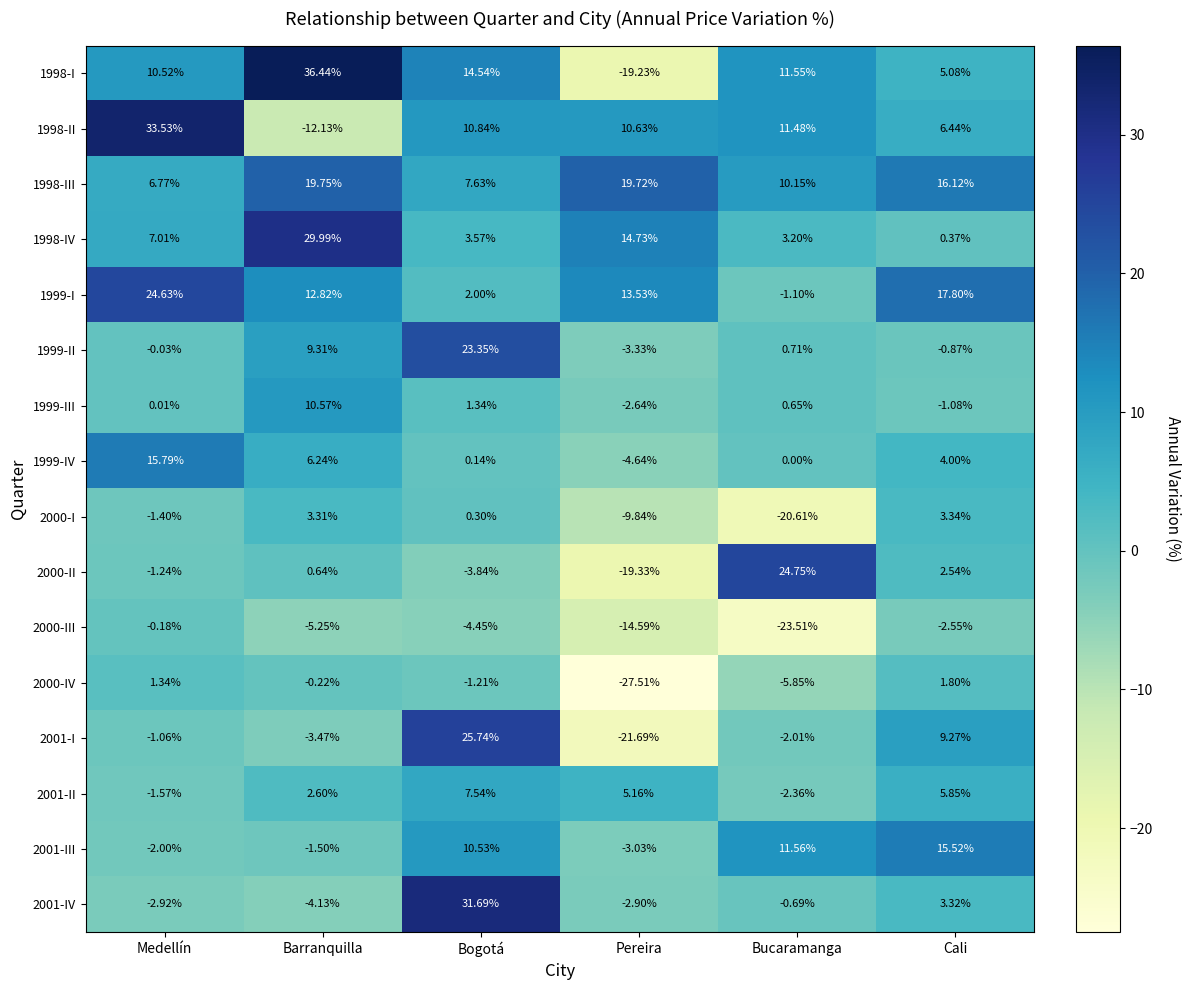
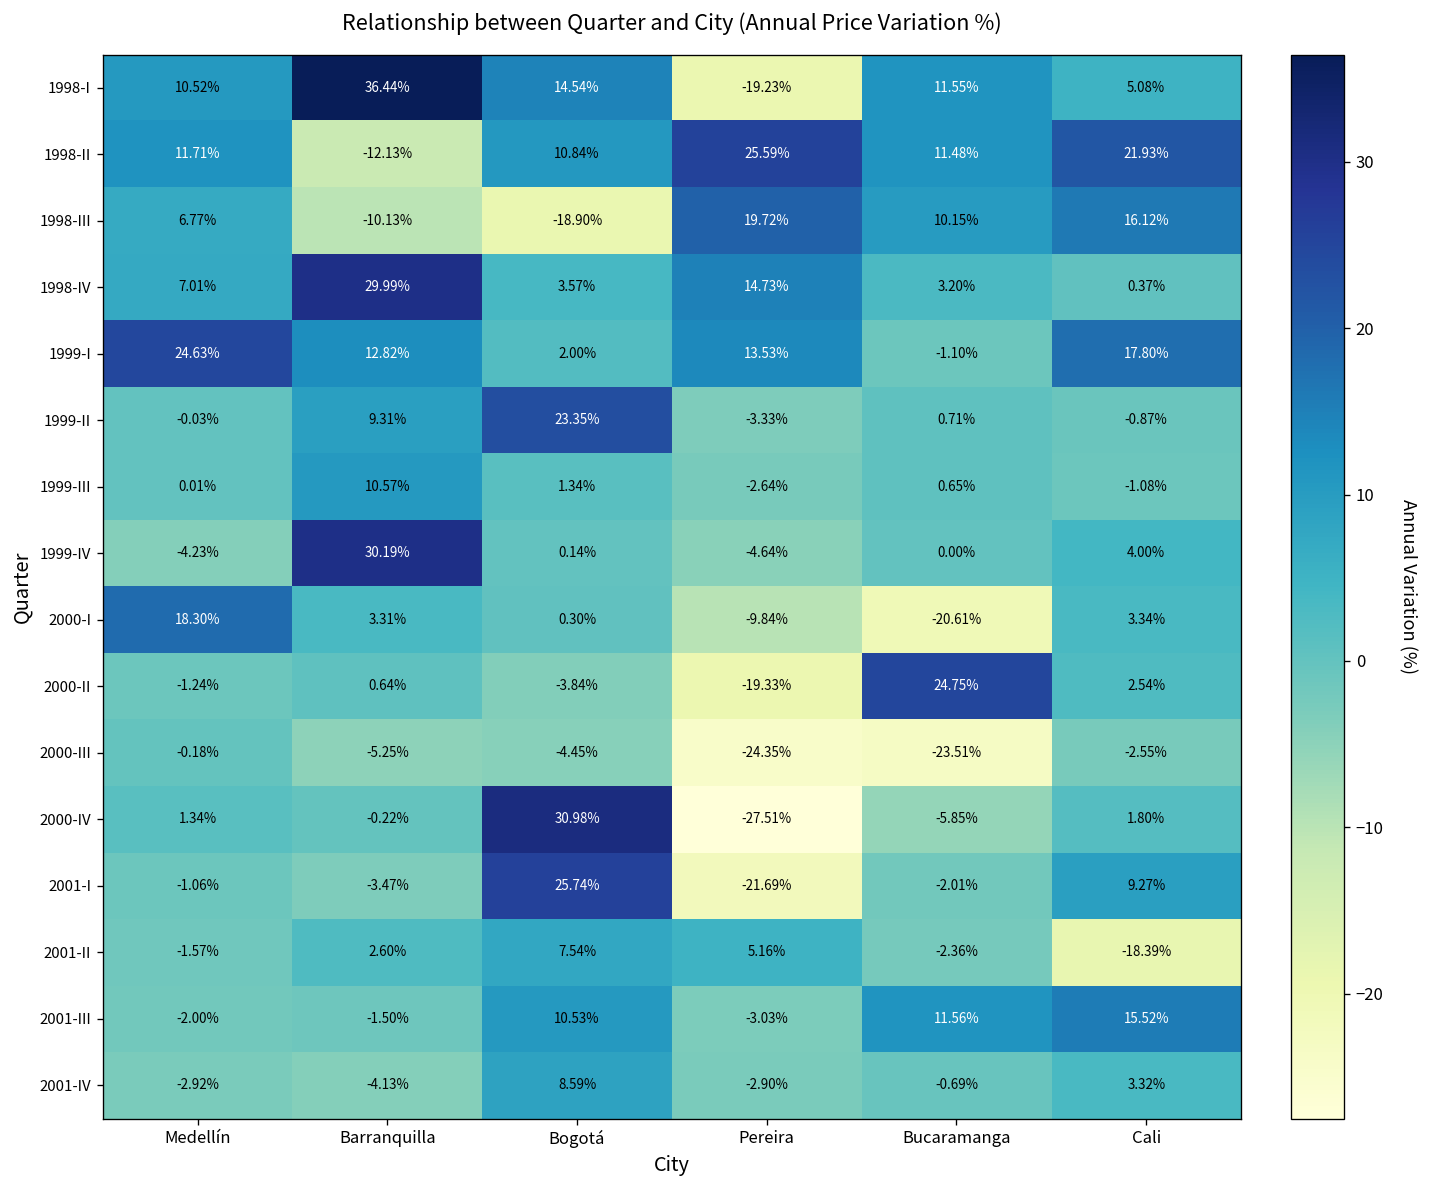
  {
    "1998-I": {
      "Medellín": "10.52%",
      "Barranquilla": "36.44%",
      "Bogotá": "14.54%",
      "Pereira": "-19.23%",
      "Bucaramanga": "11.55%",
      "Cali": "5.08%"
    },
    "1998-II": {
-     "Medellín": "33.53%",
+     "Medellín": "11.71%",
      "Barranquilla": "-12.13%",
      "Bogotá": "10.84%",
-     "Pereira": "10.63%",
+     "Pereira": "25.59%",
      "Bucaramanga": "11.48%",
-     "Cali": "6.44%"
+     "Cali": "21.93%"
    },
    "1998-III": {
      "Medellín": "6.77%",
-     "Barranquilla": "19.75%",
-     "Bogotá": "7.63%",
+     "Barranquilla": "-10.13%",
+     "Bogotá": "-18.90%",
      "Pereira": "19.72%",
      "Bucaramanga": "10.15%",
      "Cali": "16.12%"
    },
    "1998-IV": {
      "Medellín": "7.01%",
      "Barranquilla": "29.99%",
      "Bogotá": "3.57%",
      "Pereira": "14.73%",
      "Bucaramanga": "3.20%",
      "Cali": "0.37%"
    },
    "1999-I": {
      "Medellín": "24.63%",
      "Barranquilla": "12.82%",
      "Bogotá": "2.00%",
      "Pereira": "13.53%",
      "Bucaramanga": "-1.10%",
      "Cali": "17.80%"
    },
    "1999-II": {
      "Medellín": "-0.03%",
      "Barranquilla": "9.31%",
      "Bogotá": "23.35%",
      "Pereira": "-3.33%",
      "Bucaramanga": "0.71%",
      "Cali": "-0.87%"
    },
    "1999-III": {
      "Medellín": "0.01%",
      "Barranquilla": "10.57%",
      "Bogotá": "1.34%",
      "Pereira": "-2.64%",
      "Bucaramanga": "0.65%",
      "Cali": "-1.08%"
    },
    "1999-IV": {
-     "Medellín": "15.79%",
-     "Barranquilla": "6.24%",
+     "Medellín": "-4.23%",
+     "Barranquilla": "30.19%",
      "Bogotá": "0.14%",
      "Pereira": "-4.64%",
      "Bucaramanga": "0.00%",
      "Cali": "4.00%"
    },
    "2000-I": {
-     "Medellín": "-1.40%",
+     "Medellín": "18.30%",
      "Barranquilla": "3.31%",
      "Bogotá": "0.30%",
      "Pereira": "-9.84%",
      "Bucaramanga": "-20.61%",
      "Cali": "3.34%"
    },
    "2000-II": {
      "Medellín": "-1.24%",
      "Barranquilla": "0.64%",
      "Bogotá": "-3.84%",
      "Pereira": "-19.33%",
      "Bucaramanga": "24.75%",
      "Cali": "2.54%"
    },
    "2000-III": {
      "Medellín": "-0.18%",
      "Barranquilla": "-5.25%",
      "Bogotá": "-4.45%",
-     "Pereira": "-14.59%",
+     "Pereira": "-24.35%",
      "Bucaramanga": "-23.51%",
      "Cali": "-2.55%"
    },
    "2000-IV": {
      "Medellín": "1.34%",
      "Barranquilla": "-0.22%",
-     "Bogotá": "-1.21%",
+     "Bogotá": "30.98%",
      "Pereira": "-27.51%",
      "Bucaramanga": "-5.85%",
      "Cali": "1.80%"
    },
    "2001-I": {
      "Medellín": "-1.06%",
      "Barranquilla": "-3.47%",
      "Bogotá": "25.74%",
      "Pereira": "-21.69%",
      "Bucaramanga": "-2.01%",
      "Cali": "9.27%"
    },
    "2001-II": {
      "Medellín": "-1.57%",
      "Barranquilla": "2.60%",
      "Bogotá": "7.54%",
      "Pereira": "5.16%",
      "Bucaramanga": "-2.36%",
-     "Cali": "5.85%"
+     "Cali": "-18.39%"
    },
    "2001-III": {
      "Medellín": "-2.00%",
      "Barranquilla": "-1.50%",
      "Bogotá": "10.53%",
      "Pereira": "-3.03%",
      "Bucaramanga": "11.56%",
      "Cali": "15.52%"
    },
    "2001-IV": {
      "Medellín": "-2.92%",
      "Barranquilla": "-4.13%",
-     "Bogotá": "31.69%",
+     "Bogotá": "8.59%",
      "Pereira": "-2.90%",
      "Bucaramanga": "-0.69%",
      "Cali": "3.32%"
    }
  }
